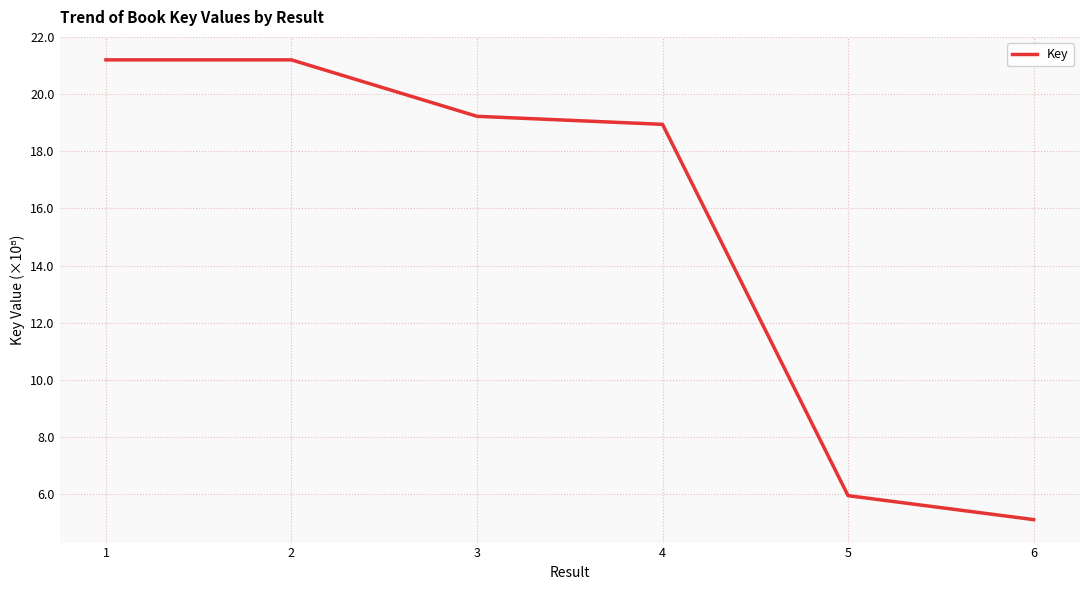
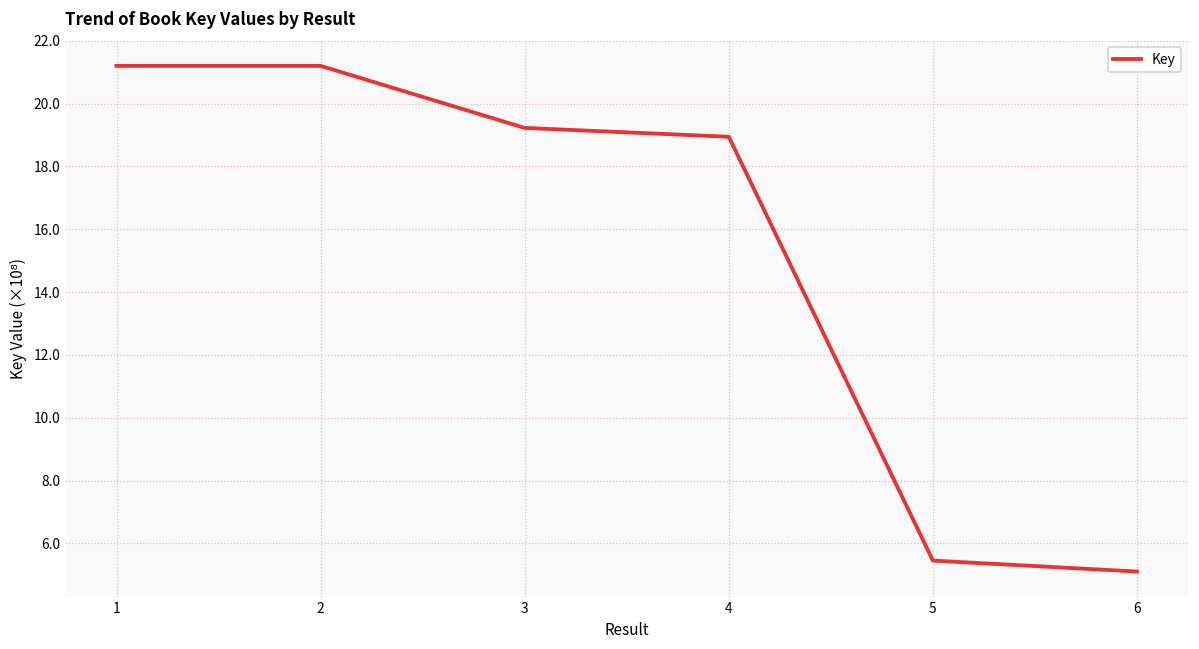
  {
    "1": 21.2,
    "2": 21.2,
    "3": 19.2,
    "4": 18.9,
-   "5": 5.9,
+   "5": 5.5,
    "6": 5.1
  }
